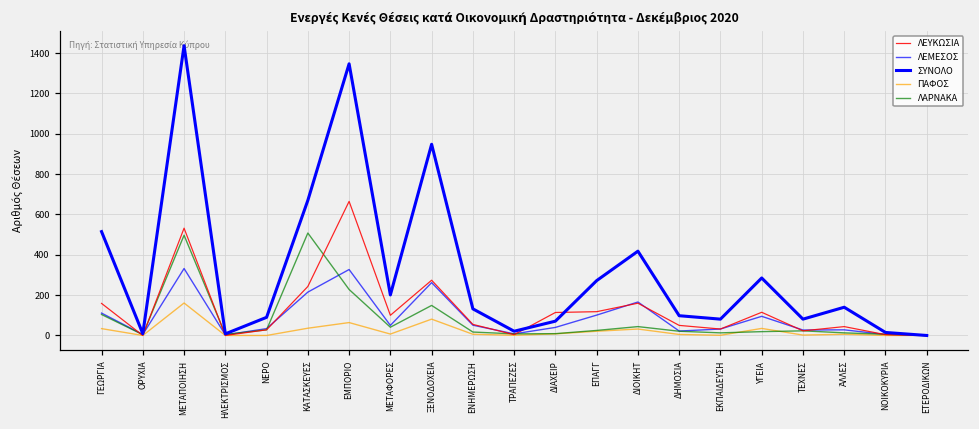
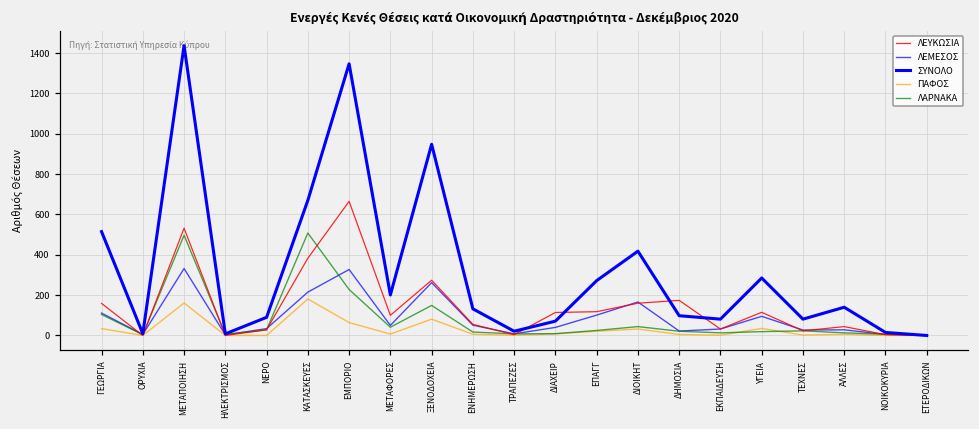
  {
    "ΛΕΥΚΩΣΙΑ": {
      "ΓΕΩΡΓΙΑ": 160,
      "ΜΕΤΑΠΟΙΗΣΗ": 530,
-     "ΚΑΤΑΣΚΕΥΕΣ": 240,
+     "ΚΑΤΑΣΚΕΥΕΣ": 380,
      "ΕΜΠΟΡΙΟ": 670,
      "ΜΕΤΑΦΟΡΕΣ": 100,
      "ΔΙΑΧΕΙΡ": 110,
      "ΕΠΑΓΓ": 120,
-     "ΔΗΜΟΣΙΑ": 50,
+     "ΔΗΜΟΣΙΑ": 170,
      "ΥΓΕΙΑ": 120,
      "ΆΛΛΕΣ": 40
    },
    "ΠΑΦΟΣ": {
      "ΓΕΩΡΓΙΑ": 30,
      "ΜΕΤΑΠΟΙΗΣΗ": 160,
      "ΝΕΡΟ": 0,
-     "ΚΑΤΑΣΚΕΥΕΣ": 40,
+     "ΚΑΤΑΣΚΕΥΕΣ": 180,
      "ΕΜΠΟΡΙΟ": 60,
      "ΜΕΤΑΦΟΡΕΣ": 10,
      "ΞΕΝΟΔΟΧΕΙΑ": 80,
      "ΔΗΜΟΣΙΑ": 10,
      "ΥΓΕΙΑ": 40,
      "ΤΕΧΝΕΣ": 0
    },
    "ΛΑΡΝΑΚΑ": {
      "ΜΕΤΑΠΟΙΗΣΗ": 500,
      "ΚΑΤΑΣΚΕΥΕΣ": 510,
      "ΕΜΠΟΡΙΟ": 230,
      "ΞΕΝΟΔΟΧΕΙΑ": 150,
      "ΥΓΕΙΑ": 20
    }
  }
